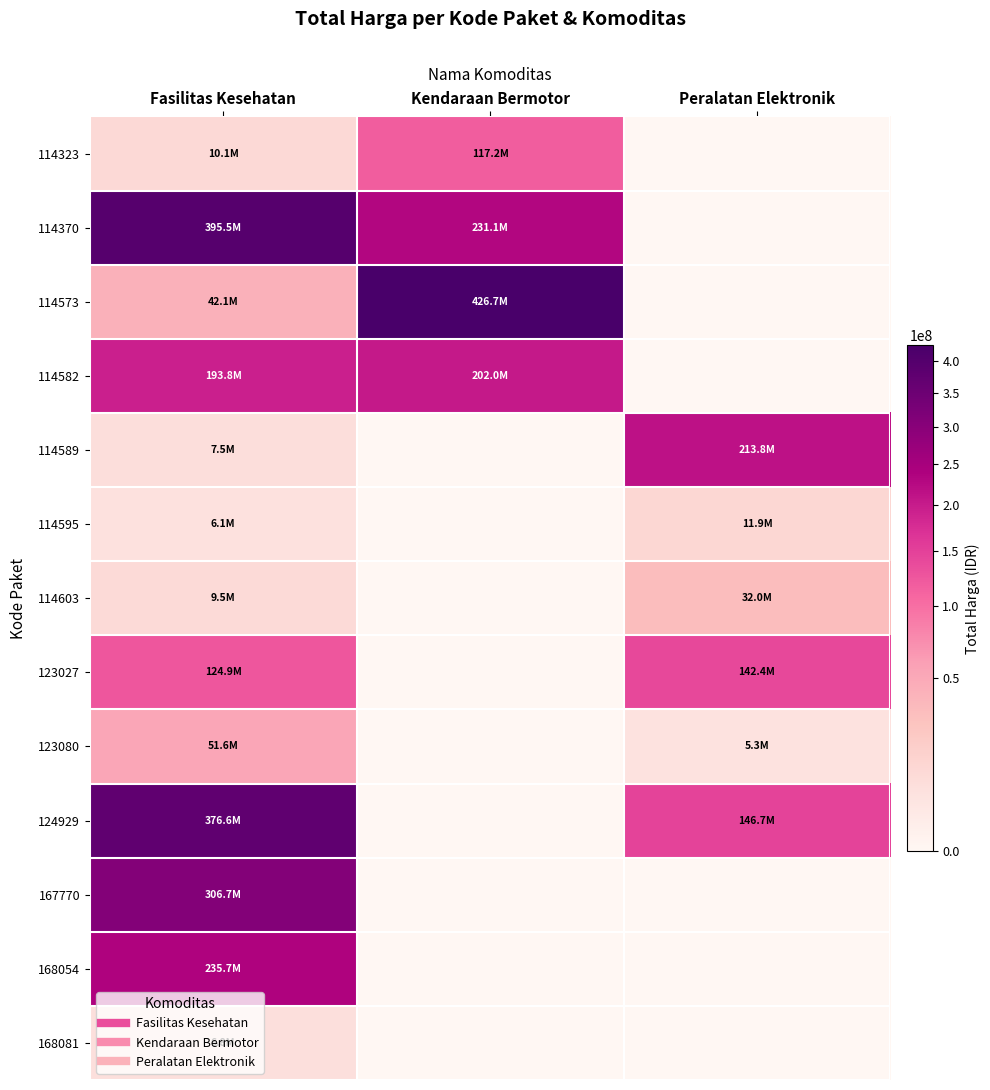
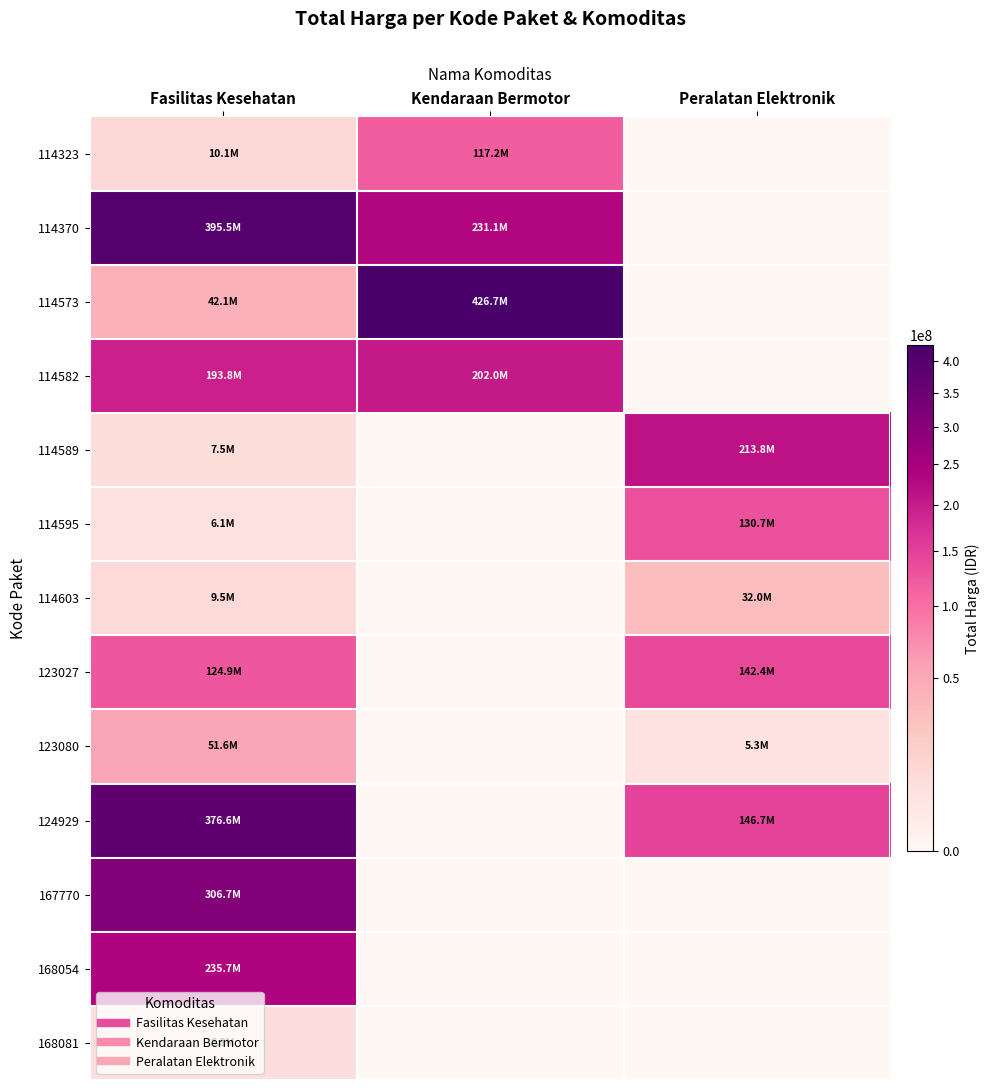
  {
    "114323": {
      "Fasilitas Kesehatan": "10.1M",
      "Kendaraan Bermotor": "117.2M"
    },
    "114370": {
      "Fasilitas Kesehatan": "395.5M",
      "Kendaraan Bermotor": "231.1M"
    },
    "114573": {
      "Fasilitas Kesehatan": "42.1M",
      "Kendaraan Bermotor": "426.7M"
    },
    "114582": {
      "Fasilitas Kesehatan": "193.8M",
      "Kendaraan Bermotor": "202.0M"
    },
    "114589": {
      "Fasilitas Kesehatan": "7.5M",
      "Peralatan Elektronik": "213.8M"
    },
    "114595": {
      "Fasilitas Kesehatan": "6.1M",
-     "Peralatan Elektronik": "11.9M"
+     "Peralatan Elektronik": "130.7M"
    },
    "114603": {
      "Fasilitas Kesehatan": "9.5M",
      "Peralatan Elektronik": "32.0M"
    },
    "123027": {
      "Fasilitas Kesehatan": "124.9M",
      "Peralatan Elektronik": "142.4M"
    },
    "123080": {
      "Fasilitas Kesehatan": "51.6M",
      "Peralatan Elektronik": "5.3M"
    },
    "124929": {
      "Fasilitas Kesehatan": "376.6M",
      "Peralatan Elektronik": "146.7M"
    },
    "167770": {
      "Fasilitas Kesehatan": "306.7M"
    },
    "168054": {
      "Fasilitas Kesehatan": "235.7M"
    }
  }
